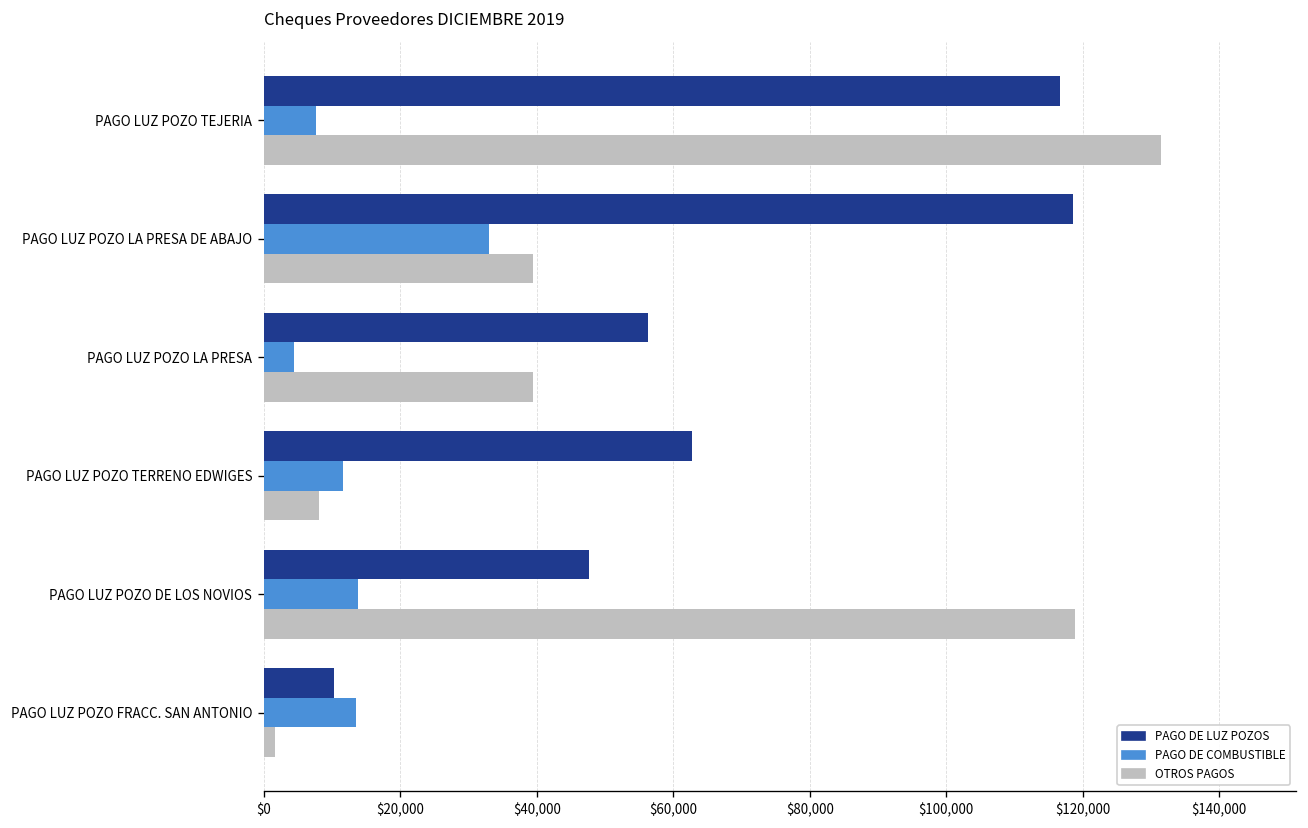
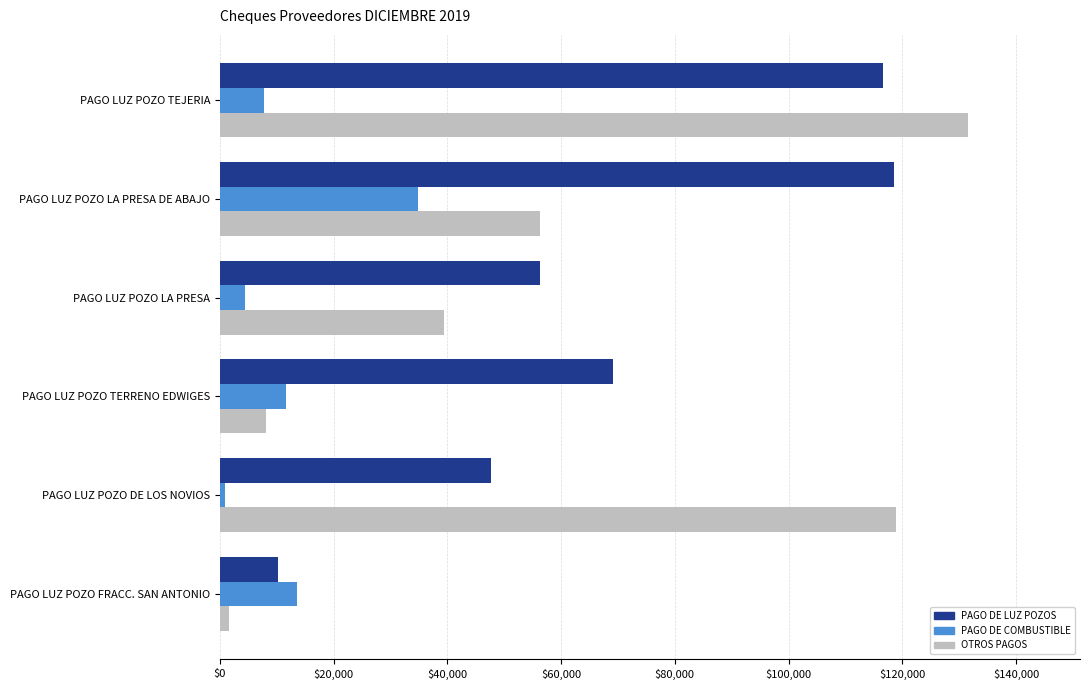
  {
    "PAGO DE LUZ POZOS": {
      "PAGO LUZ POZO TEJERIA": "$117,000",
      "PAGO LUZ POZO LA PRESA DE ABAJO": "$119,000",
      "PAGO LUZ POZO LA PRESA": "$56,000",
-     "PAGO LUZ POZO TERRENO EDWIGES": "$63,000",
+     "PAGO LUZ POZO TERRENO EDWIGES": "$69,000",
      "PAGO LUZ POZO DE LOS NOVIOS": "$48,000",
      "PAGO LUZ POZO FRACC. SAN ANTONIO": "$10,000"
    },
    "PAGO DE COMBUSTIBLE": {
      "PAGO LUZ POZO TEJERIA": "$8,000",
-     "PAGO LUZ POZO LA PRESA DE ABAJO": "$33,000",
+     "PAGO LUZ POZO LA PRESA DE ABAJO": "$35,000",
      "PAGO LUZ POZO LA PRESA": "$4,000",
      "PAGO LUZ POZO TERRENO EDWIGES": "$12,000",
-     "PAGO LUZ POZO DE LOS NOVIOS": "$14,000",
+     "PAGO LUZ POZO DE LOS NOVIOS": "$1,000",
      "PAGO LUZ POZO FRACC. SAN ANTONIO": "$14,000"
    },
    "OTROS PAGOS": {
      "PAGO LUZ POZO TEJERIA": "$132,000",
-     "PAGO LUZ POZO LA PRESA DE ABAJO": "$39,000",
+     "PAGO LUZ POZO LA PRESA DE ABAJO": "$56,000",
      "PAGO LUZ POZO LA PRESA": "$39,000",
      "PAGO LUZ POZO TERRENO EDWIGES": "$8,000",
      "PAGO LUZ POZO DE LOS NOVIOS": "$119,000",
      "PAGO LUZ POZO FRACC. SAN ANTONIO": "$2,000"
    }
  }
